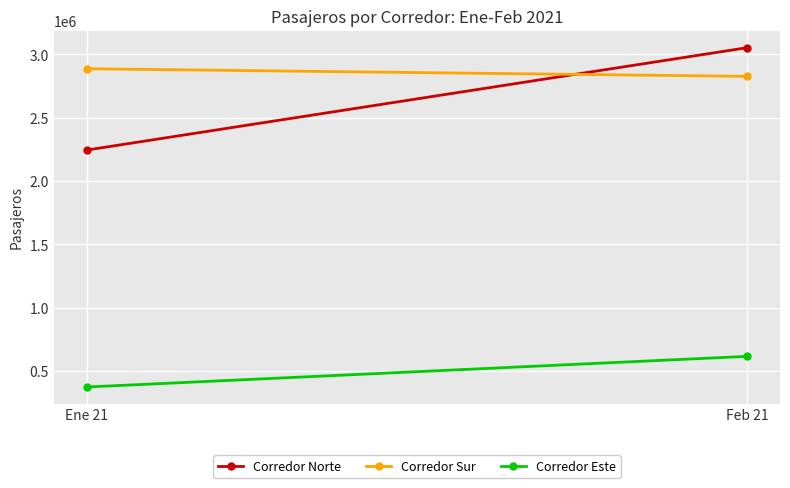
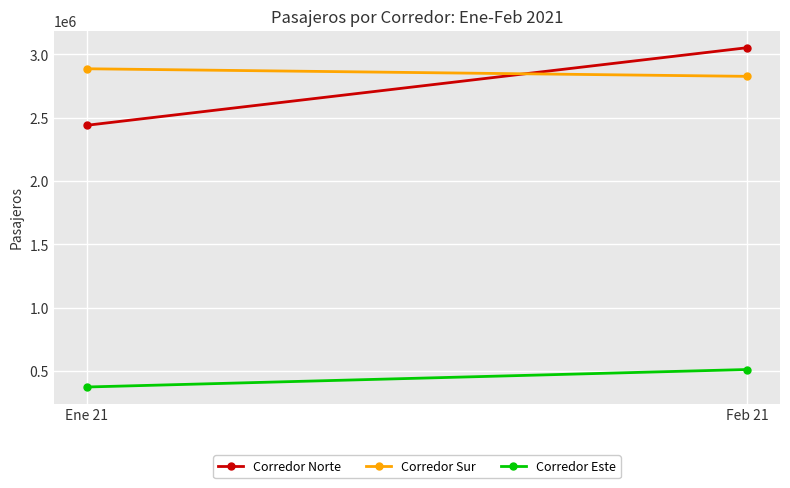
  {
    "Corredor Norte": {
-     "Ene 21": 2250000,
+     "Ene 21": 2440000,
      "Feb 21": 3050000
    },
    "Corredor Sur": {
      "Ene 21": 2890000,
      "Feb 21": 2830000
    },
    "Corredor Este": {
      "Ene 21": 370000,
-     "Feb 21": 620000
+     "Feb 21": 510000
    }
  }
